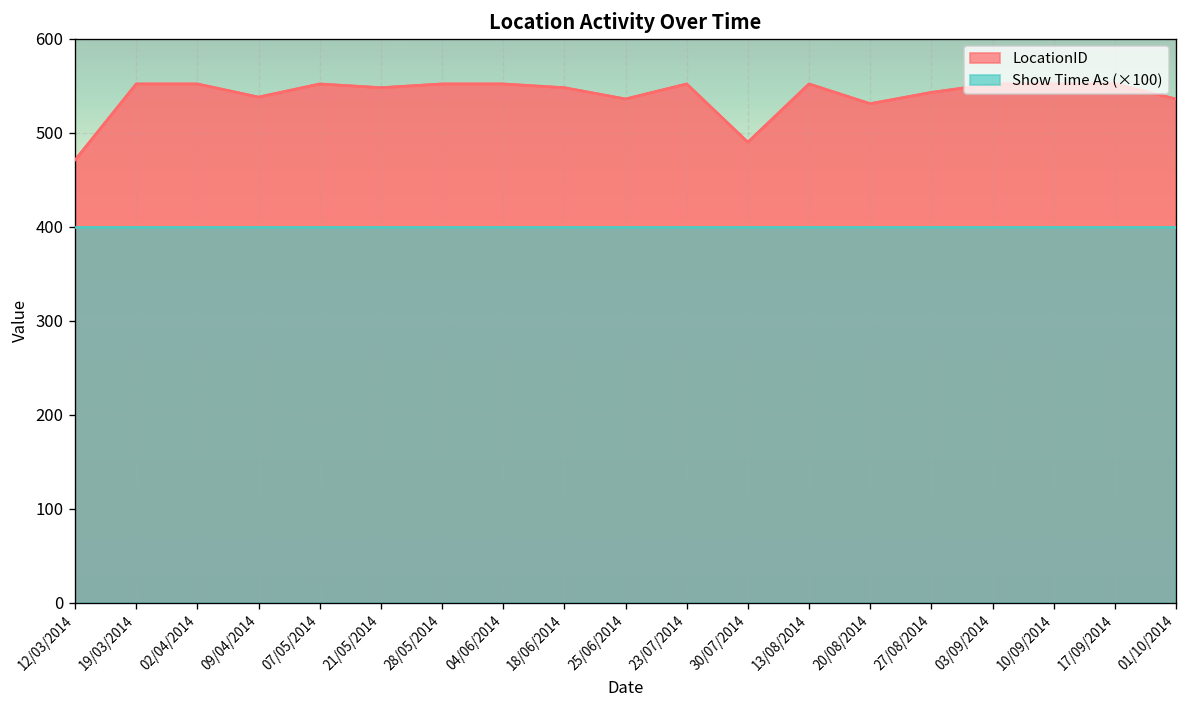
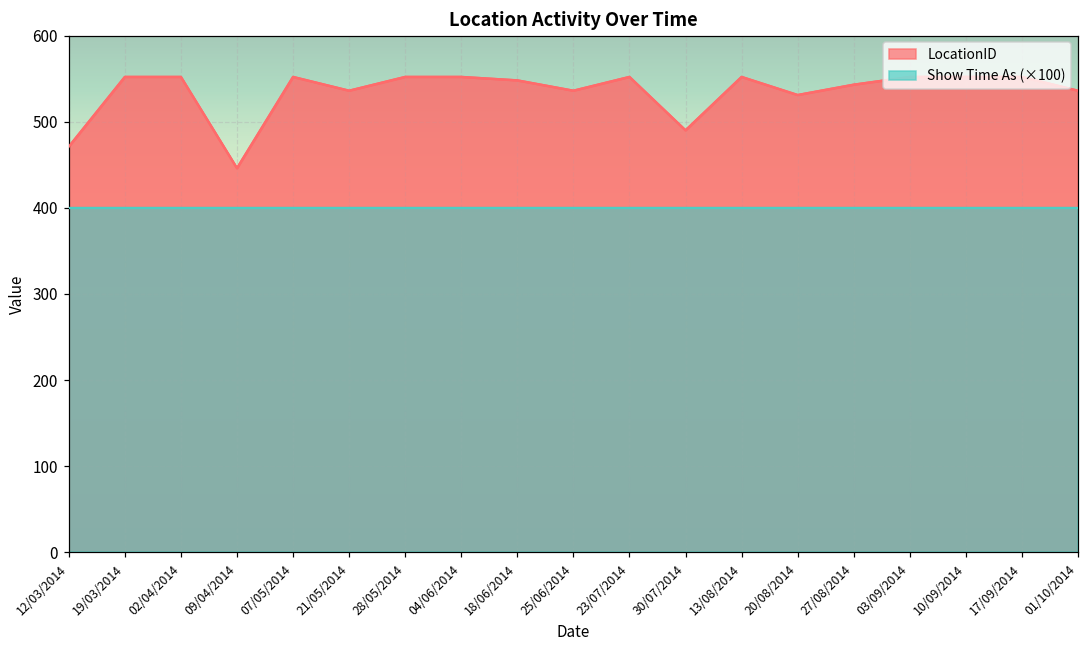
  {
    "LocationID": {
      "12/03/2014": 470,
      "19/03/2014": 550,
      "02/04/2014": 550,
-     "09/04/2014": 540,
+     "09/04/2014": 450,
      "07/05/2014": 550,
-     "21/05/2014": 550,
+     "21/05/2014": 540,
      "28/05/2014": 550,
      "04/06/2014": 550,
      "18/06/2014": 550,
      "25/06/2014": 540,
      "23/07/2014": 550,
      "30/07/2014": 490,
      "13/08/2014": 550,
      "20/08/2014": 530,
      "27/08/2014": 540,
      "01/10/2014": 540
    },
    "Show Time As (×100)": {
      "12/03/2014": 400,
      "19/03/2014": 400,
      "02/04/2014": 400,
      "09/04/2014": 400,
      "07/05/2014": 400,
      "21/05/2014": 400,
      "28/05/2014": 400,
      "04/06/2014": 400,
      "18/06/2014": 400,
      "25/06/2014": 400,
      "23/07/2014": 400,
      "30/07/2014": 400,
      "13/08/2014": 400,
      "20/08/2014": 400,
      "27/08/2014": 400,
      "03/09/2014": 400,
      "10/09/2014": 400,
      "17/09/2014": 400,
      "01/10/2014": 400
    }
  }
